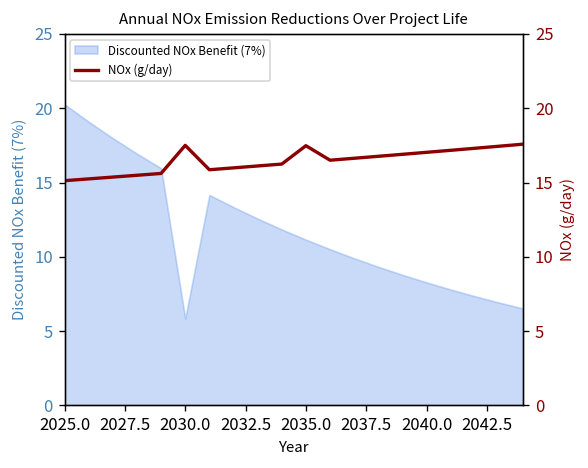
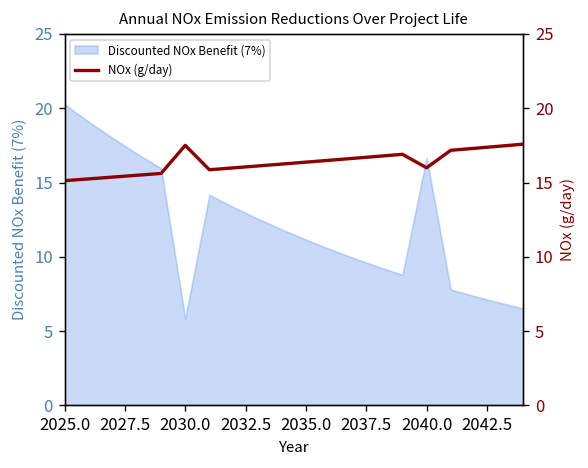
  {
    "Discounted NOx Benefit (7%)": {
      "2025.0": 20.3,
      "2030.0": 5.8,
      "2035.0": 11.2,
-     "2040.0": 8.3
+     "2040.0": 16.7
    },
    "NOx (g/day)": {
      "2025.0": 15.1,
      "2030.0": 17.5,
-     "2035.0": 17.5,
-     "2040.0": 17.0
+     "2035.0": 16.4,
+     "2040.0": 16.0
    }
  }
